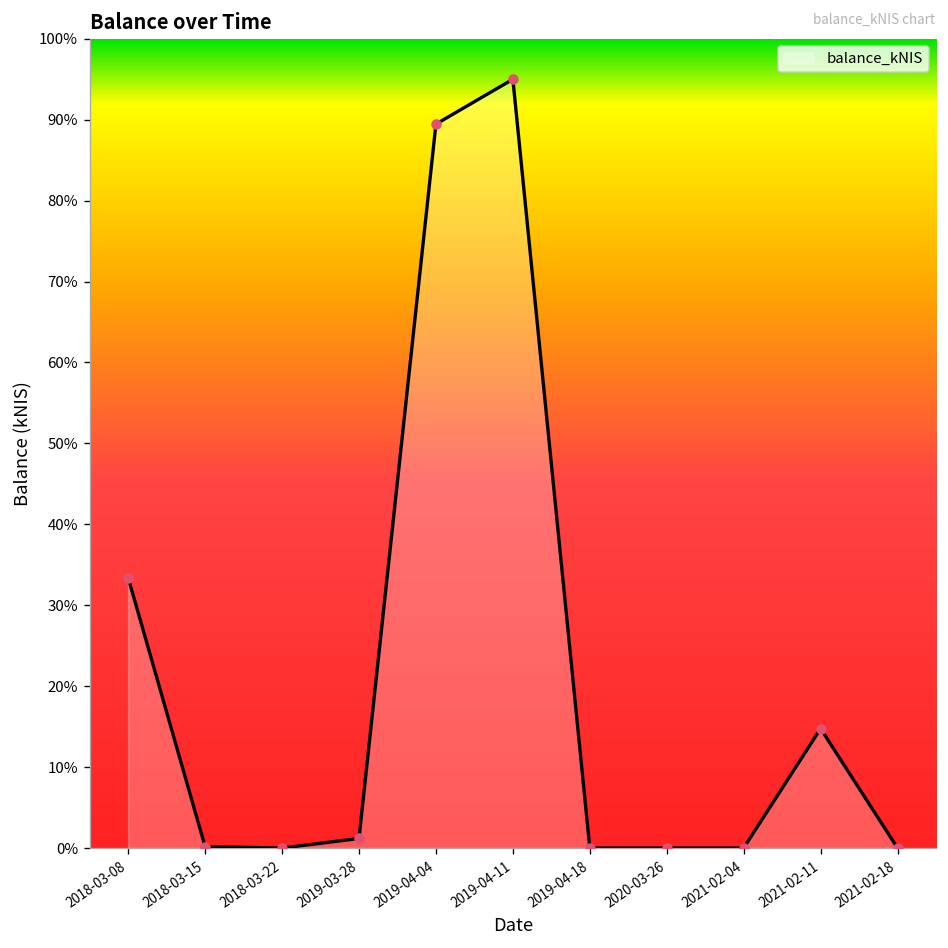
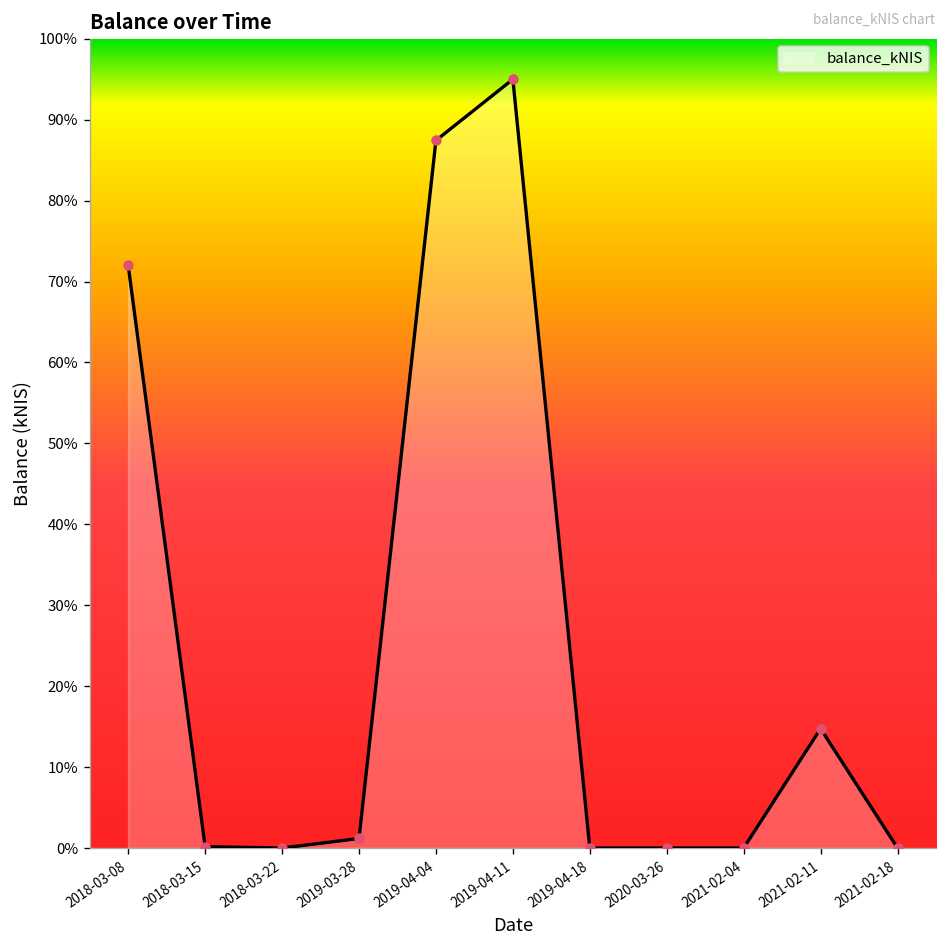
  {
-   "2018-03-08": "33%",
+   "2018-03-08": "72%",
    "2018-03-15": "0%",
    "2018-03-22": "0%",
    "2019-03-28": "1%",
-   "2019-04-04": "89%",
+   "2019-04-04": "87%",
    "2019-04-11": "95%",
    "2019-04-18": "0%",
    "2020-03-26": "0%",
    "2021-02-04": "0%",
    "2021-02-11": "15%",
    "2021-02-18": "0%"
  }
